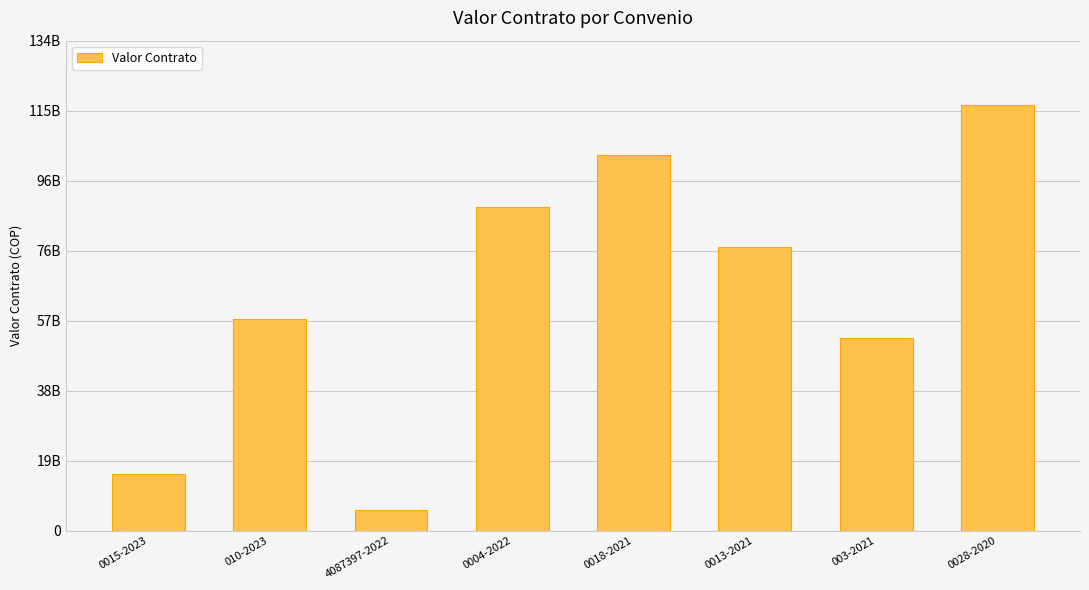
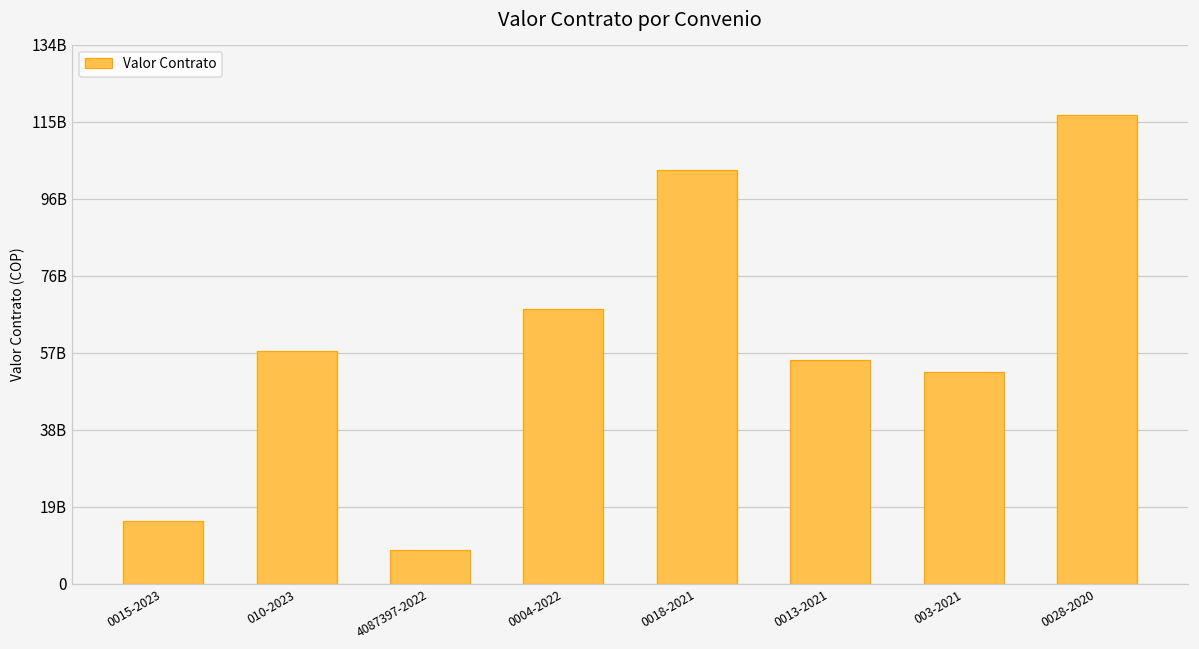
  {
    "0015-2023": 16000000000,
    "010-2023": 58000000000,
-   "4087397-2022": 6000000000,
-   "0004-2022": 88000000000,
+   "4087397-2022": 8000000000,
+   "0004-2022": 68000000000,
    "0018-2021": 103000000000,
-   "0013-2021": 77000000000,
+   "0013-2021": 55000000000,
    "003-2021": 53000000000,
    "0028-2020": 116000000000
  }
